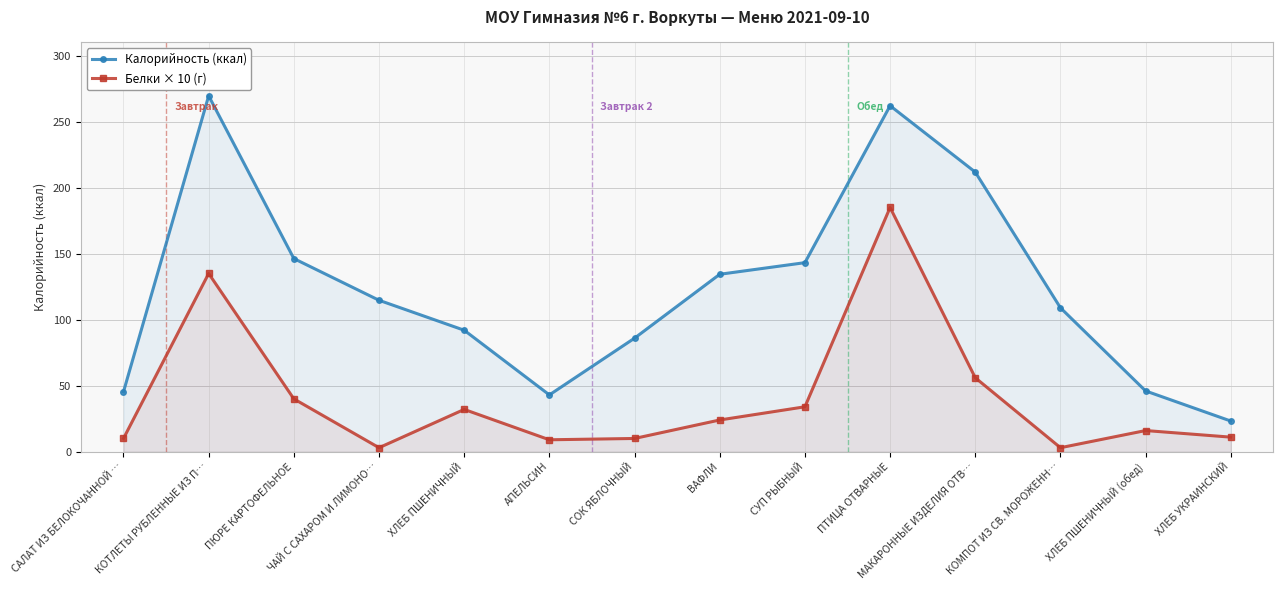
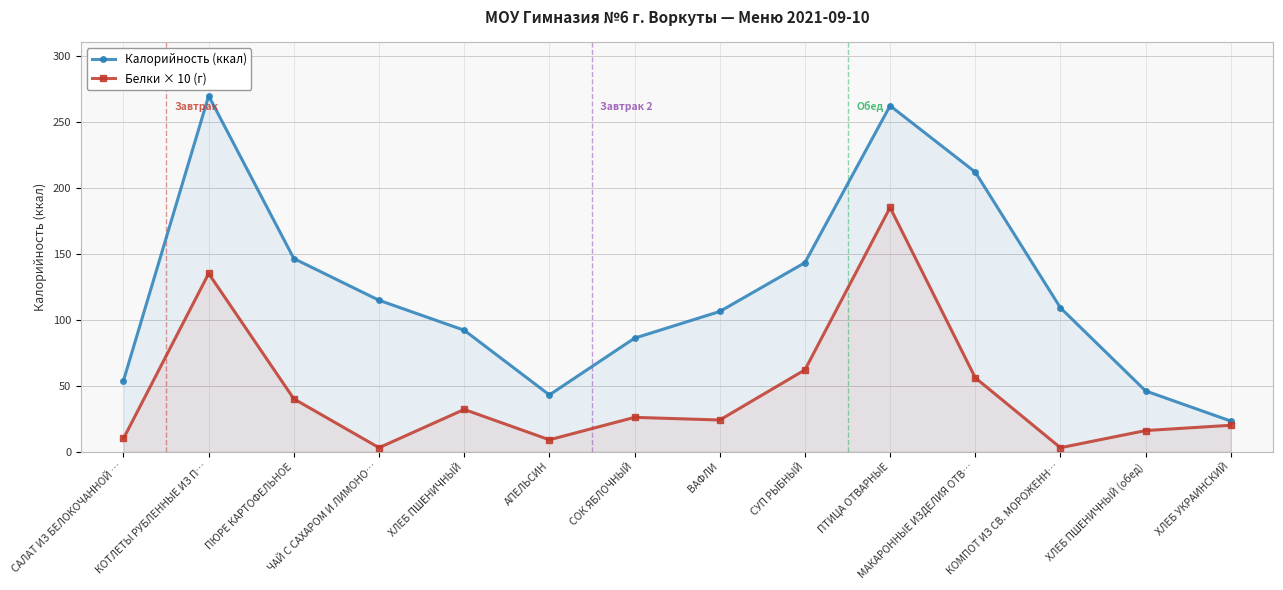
  {
    "Калорийность (ккал)": {
-     "САЛАТ ИЗ БЕЛОКОЧАННОЙ …": 45,
+     "САЛАТ ИЗ БЕЛОКОЧАННОЙ …": 54,
      "КОТЛЕТЫ РУБЛЕННЫЕ ИЗ П…": 270,
      "ПЮРЕ КАРТОФЕЛЬНОЕ": 146,
      "ЧАЙ С САХАРОМ И ЛИМОНО…": 115,
      "ХЛЕБ ПШЕНИЧНЫЙ": 92,
      "АПЕЛЬСИН": 43,
      "СОК ЯБЛОЧНЫЙ": 86,
-     "ВАФЛИ": 134,
+     "ВАФЛИ": 106,
      "СУП РЫБНЫЙ": 143,
      "ПТИЦА ОТВАРНЫЕ": 262,
      "МАКАРОННЫЕ ИЗДЕЛИЯ ОТВ…": 212,
      "КОМПОТ ИЗ СВ. МОРОЖЕНН…": 109,
      "ХЛЕБ ПШЕНИЧНЫЙ (обед)": 46,
      "ХЛЕБ УКРАИНСКИЙ": 23
    },
    "Белки × 10 (г)": {
      "САЛАТ ИЗ БЕЛОКОЧАННОЙ …": 10,
      "КОТЛЕТЫ РУБЛЕННЫЕ ИЗ П…": 135,
      "ПЮРЕ КАРТОФЕЛЬНОЕ": 40,
      "ЧАЙ С САХАРОМ И ЛИМОНО…": 3,
      "ХЛЕБ ПШЕНИЧНЫЙ": 32,
      "АПЕЛЬСИН": 9,
-     "СОК ЯБЛОЧНЫЙ": 10,
+     "СОК ЯБЛОЧНЫЙ": 26,
      "ВАФЛИ": 24,
-     "СУП РЫБНЫЙ": 34,
+     "СУП РЫБНЫЙ": 62,
      "ПТИЦА ОТВАРНЫЕ": 185,
      "МАКАРОННЫЕ ИЗДЕЛИЯ ОТВ…": 56,
      "КОМПОТ ИЗ СВ. МОРОЖЕНН…": 3,
      "ХЛЕБ ПШЕНИЧНЫЙ (обед)": 16,
-     "ХЛЕБ УКРАИНСКИЙ": 11
+     "ХЛЕБ УКРАИНСКИЙ": 20
    }
  }
